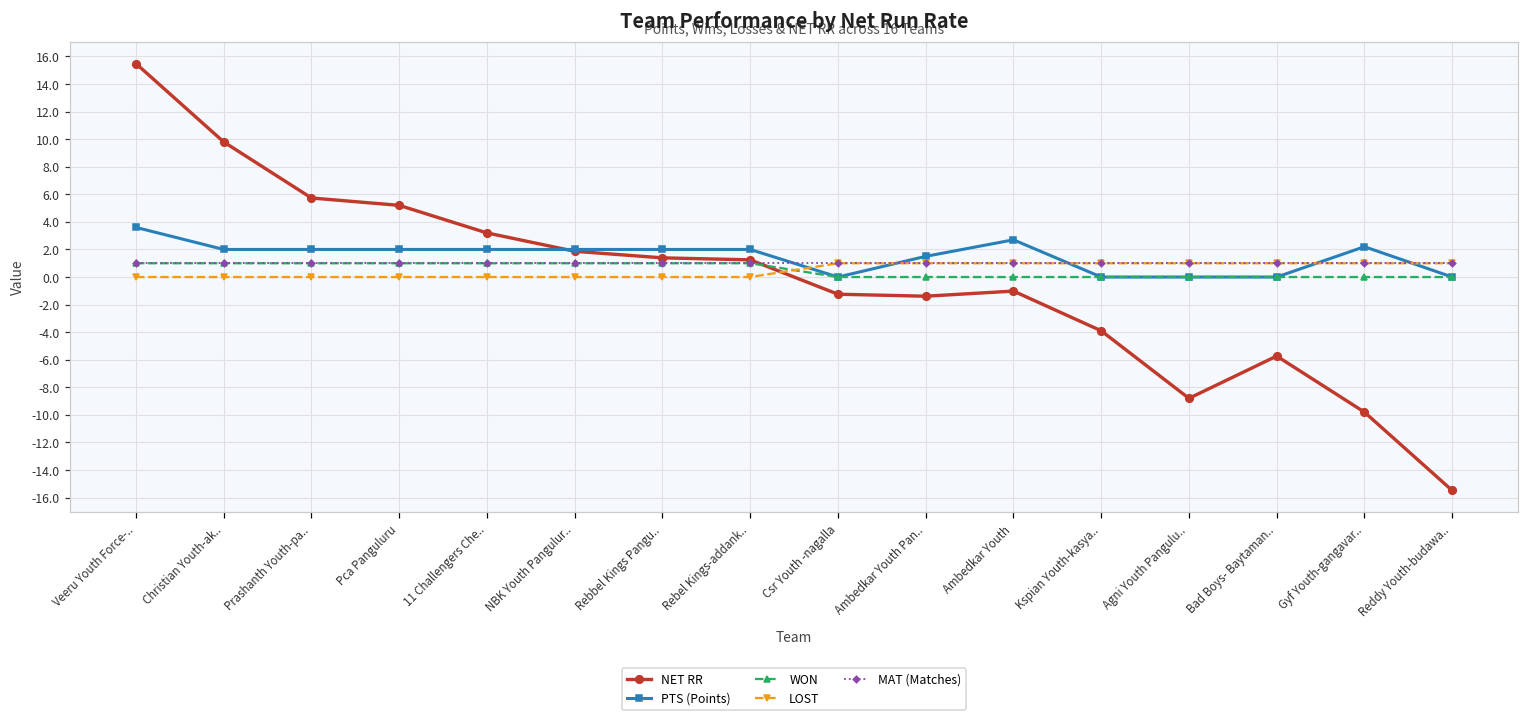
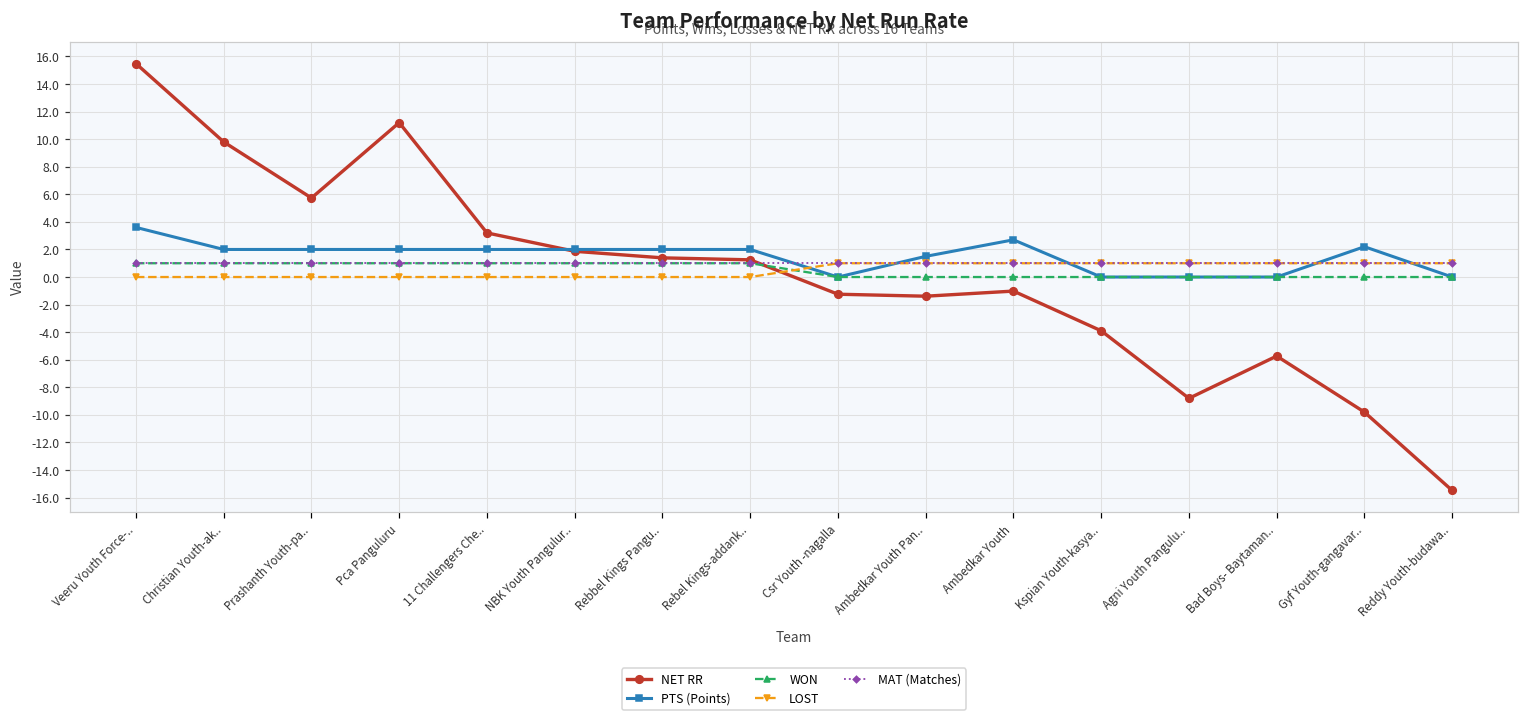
  {
    "NET RR": {
      "Veeru Youth Force-..": 15.5,
      "Christian Youth-ak..": 9.8,
      "Prashanth Youth-pa..": 5.7,
-     "Pca Panguluru": 5.2,
+     "Pca Panguluru": 11.2,
      "11 Challengers Che..": 3.2,
      "Rebbel Kings Pangu..": 1.4,
      "Rebel Kings-addank..": 1.2,
      "Csr Youth -nagalla": -1.2,
      "Ambedkar Youth Pan..": -1.4,
      "Ambedkar Youth": -1.0,
      "Kspian Youth-kasya..": -3.9,
      "Agni Youth Pangulu..": -8.8,
      "Bad Boys- Baytaman..": -5.7,
      "Gyf Youth-gangavar..": -9.8,
      "Reddy Youth-budawa..": -15.5
    },
    "PTS (Points)": {
      "Veeru Youth Force-..": 3.6,
      "Christian Youth-ak..": 2.0,
      "Prashanth Youth-pa..": 2.0,
      "Pca Panguluru": 2.0,
      "11 Challengers Che..": 2.0,
      "Rebbel Kings Pangu..": 2.0,
      "Rebel Kings-addank..": 2.0,
      "Ambedkar Youth Pan..": 1.5,
      "Ambedkar Youth": 2.7,
      "Gyf Youth-gangavar..": 2.2
    },
    "WON": {
      "Ambedkar Youth Pan..": 0.0,
      "Ambedkar Youth": 0.0,
      "Gyf Youth-gangavar..": 0.0
    },
    "LOST": {
      "Veeru Youth Force-..": 0.0,
      "Christian Youth-ak..": 0.0,
      "Prashanth Youth-pa..": 0.0,
      "Pca Panguluru": 0.0,
      "11 Challengers Che..": 0.0,
      "NBK Youth Pangulur..": 0.0,
      "Rebbel Kings Pangu..": 0.0,
      "Rebel Kings-addank..": 0.0
    }
  }
